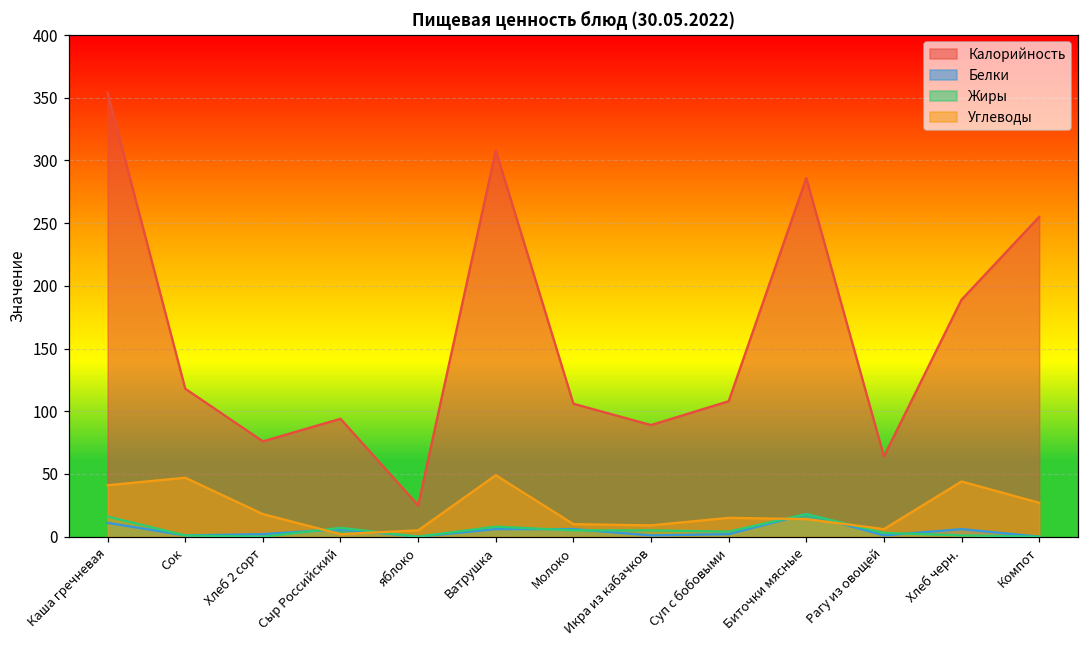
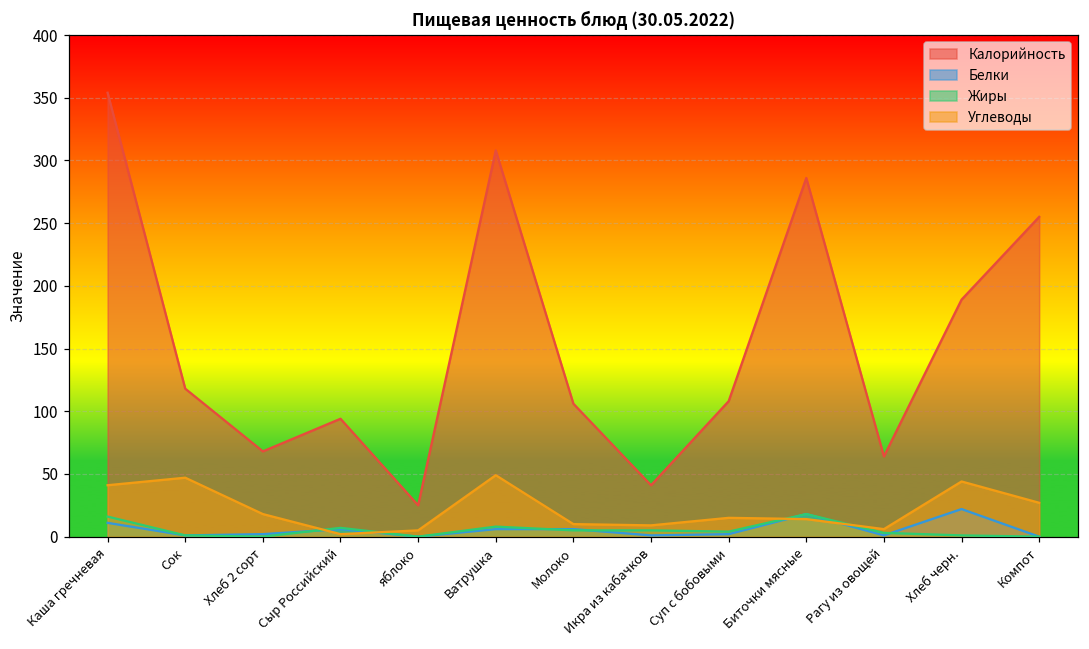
  {
    "Калорийность": {
      "Каша гречневая": 354,
      "Сок": 118,
-     "Хлеб 2 сорт": 76,
+     "Хлеб 2 сорт": 68,
      "Сыр Российский": 94,
      "яблоко": 25,
      "Ватрушка": 308,
      "Молоко": 106,
-     "Икра из кабачков": 89,
+     "Икра из кабачков": 41,
      "Суп с бобовыми": 108,
      "Биточки мясные": 286,
      "Рагу из овощей": 64,
      "Хлеб черн.": 189,
      "Компот": 255
    },
    "Белки": {
      "Каша гречневая": 11,
      "Икра из кабачков": 1,
-     "Хлеб черн.": 6
+     "Хлеб черн.": 22
    },
    "Жиры": {
      "Каша гречневая": 16,
      "Икра из кабачков": 5,
      "Хлеб черн.": 1
    },
    "Углеводы": {
      "Каша гречневая": 41,
      "Сок": 47,
      "Хлеб 2 сорт": 18,
      "Сыр Российский": 2,
      "яблоко": 5,
      "Ватрушка": 49,
      "Молоко": 10,
      "Икра из кабачков": 9,
      "Суп с бобовыми": 15,
      "Биточки мясные": 14,
      "Рагу из овощей": 6,
      "Хлеб черн.": 44,
      "Компот": 27
    }
  }
